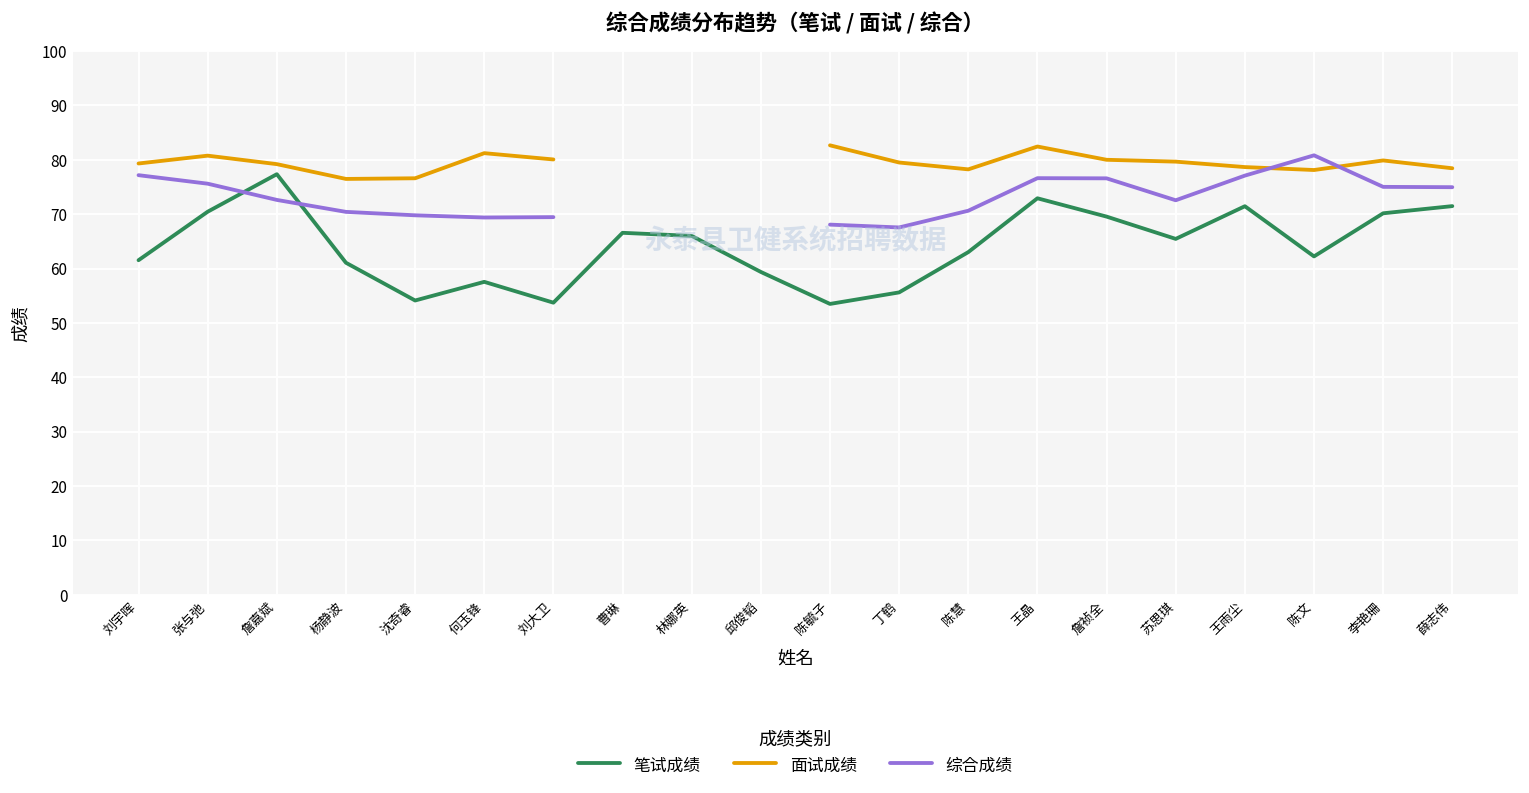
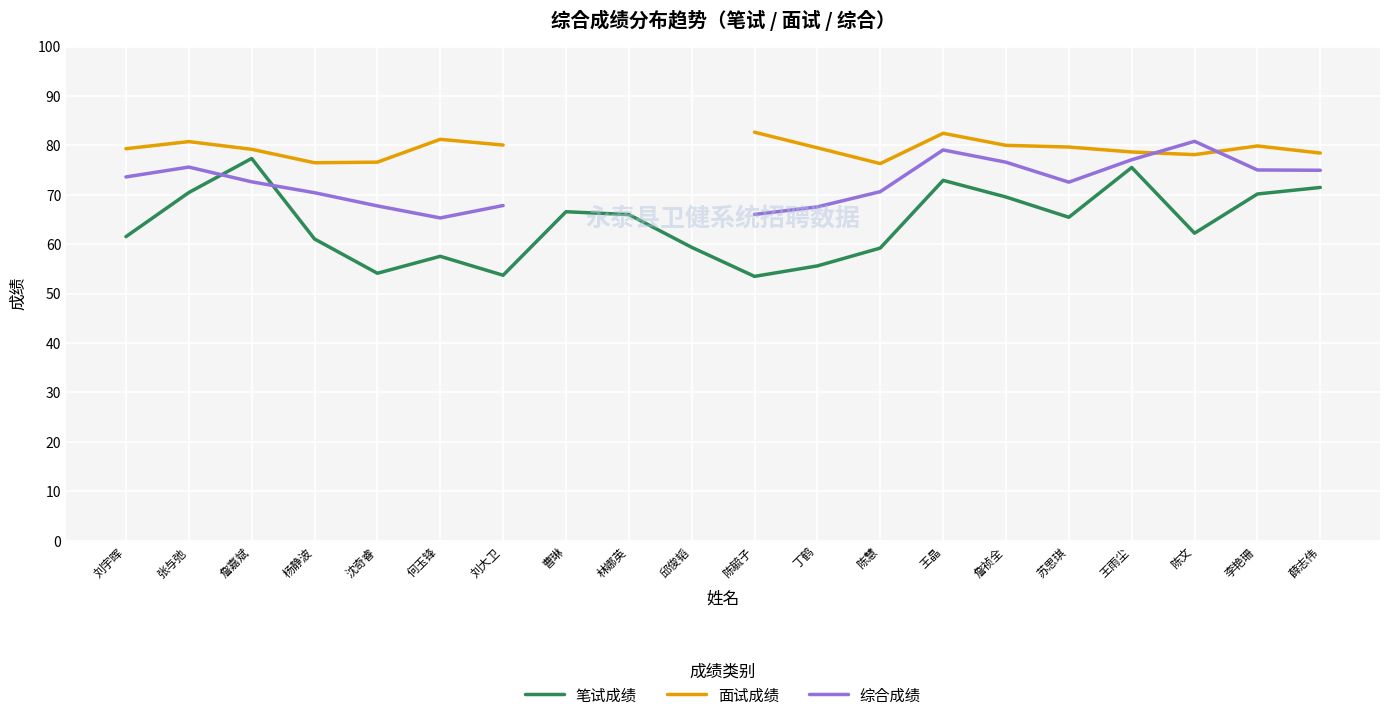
  {
    "笔试成绩": {
      "刘宇晖": 62,
      "张与弛": 70,
      "詹嘉斌": 77,
      "杨静波": 61,
      "沈奇睿": 54,
      "何玉锋": 58,
      "刘大卫": 54,
      "曹琳": 67,
      "林娜英": 66,
      "邱俊韬": 59,
      "陈毓子": 53,
      "丁鹤": 56,
-     "陈慧": 63,
+     "陈慧": 59,
      "王晶": 73,
      "詹祯全": 70,
      "苏思琪": 65,
-     "王雨尘": 71,
+     "王雨尘": 76,
      "陈文": 62,
      "李艳珊": 70,
      "薛志伟": 71
    },
    "面试成绩": {
      "刘宇晖": 79,
      "张与弛": 81,
      "詹嘉斌": 79,
      "杨静波": 76,
      "沈奇睿": 77,
      "何玉锋": 81,
      "刘大卫": 80,
      "陈毓子": 83,
      "丁鹤": 80,
-     "陈慧": 78,
+     "陈慧": 76,
      "王晶": 82,
      "詹祯全": 80,
      "苏思琪": 80,
      "王雨尘": 79,
      "陈文": 78,
      "李艳珊": 80,
      "薛志伟": 78
    },
    "综合成绩": {
-     "刘宇晖": 77,
+     "刘宇晖": 74,
      "张与弛": 76,
      "詹嘉斌": 73,
      "杨静波": 70,
-     "沈奇睿": 70,
-     "何玉锋": 69,
-     "刘大卫": 69,
-     "陈毓子": 68,
+     "沈奇睿": 68,
+     "何玉锋": 65,
+     "刘大卫": 68,
+     "陈毓子": 66,
      "丁鹤": 68,
      "陈慧": 71,
-     "王晶": 77,
+     "王晶": 79,
      "詹祯全": 77,
      "苏思琪": 73,
      "王雨尘": 77,
      "陈文": 81,
      "李艳珊": 75,
      "薛志伟": 75
    }
  }
